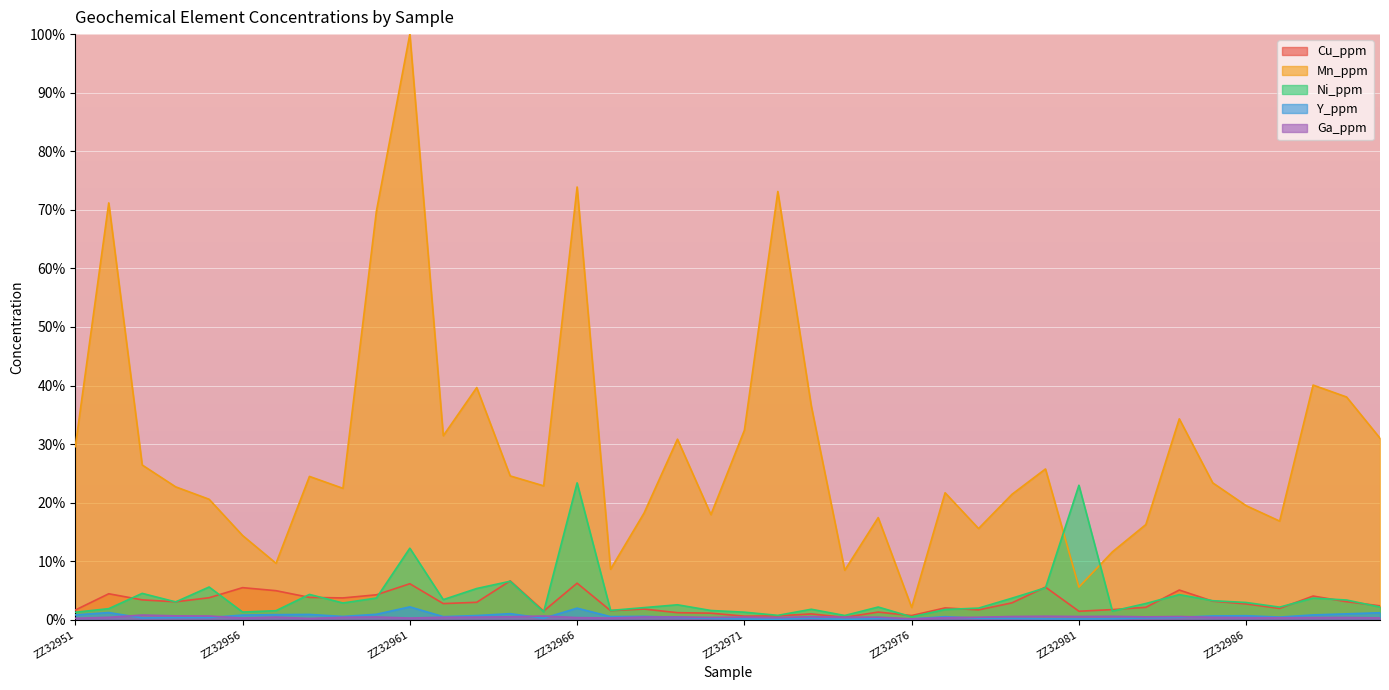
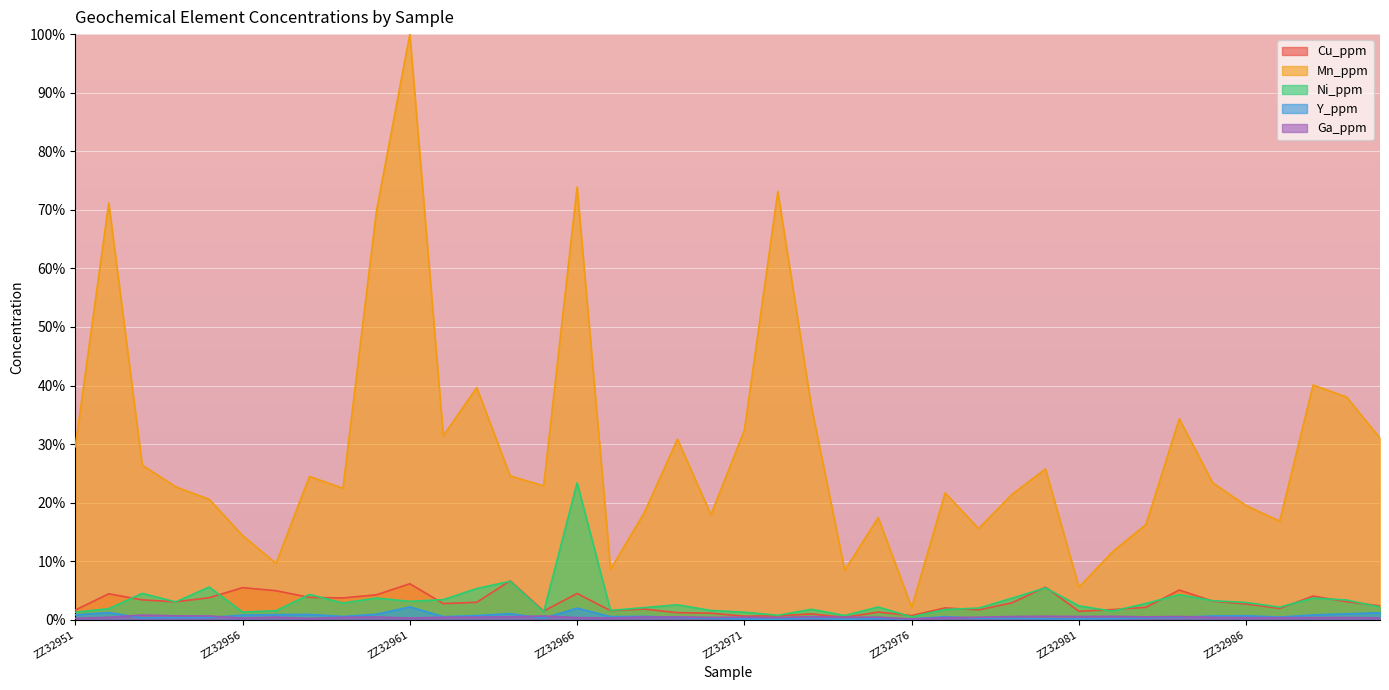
  {
    "Cu_ppm": {
      "ZZ32956": "6%",
      "ZZ32961": "6%",
-     "ZZ32966": "6%",
+     "ZZ32966": "5%",
      "ZZ32981": "1%"
    },
    "Mn_ppm": {
      "ZZ32951": "30%",
      "ZZ32956": "14%",
      "ZZ32961": "100%",
      "ZZ32966": "74%",
      "ZZ32971": "32%",
      "ZZ32976": "2%",
      "ZZ32981": "6%",
      "ZZ32986": "19%"
    },
    "Ni_ppm": {
      "ZZ32956": "1%",
-     "ZZ32961": "12%",
+     "ZZ32961": "3%",
      "ZZ32966": "23%",
      "ZZ32971": "1%",
-     "ZZ32981": "23%"
+     "ZZ32981": "2%"
    },
    "Y_ppm": {
      "ZZ32951": "1%",
      "ZZ32956": "1%",
      "ZZ32961": "2%",
      "ZZ32966": "2%"
    },
    "Ga_ppm": {
      "ZZ32951": "0%",
      "ZZ32956": "0%",
      "ZZ32961": "0%",
      "ZZ32966": "0%"
    }
  }
